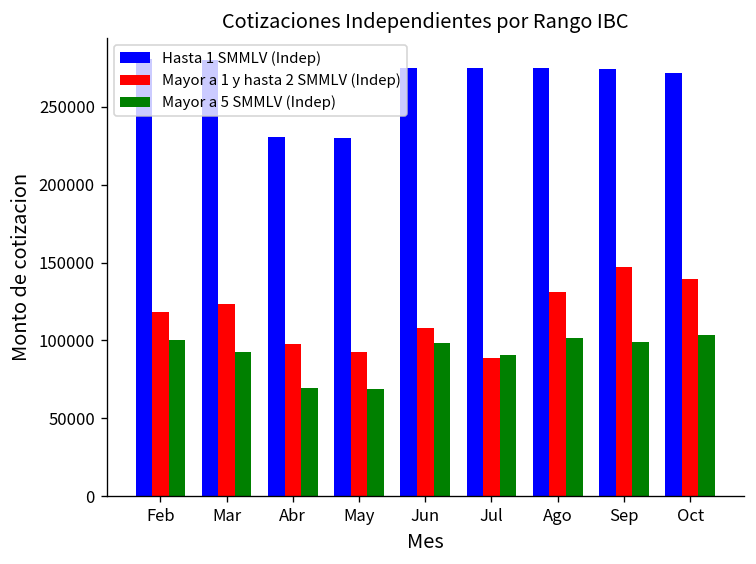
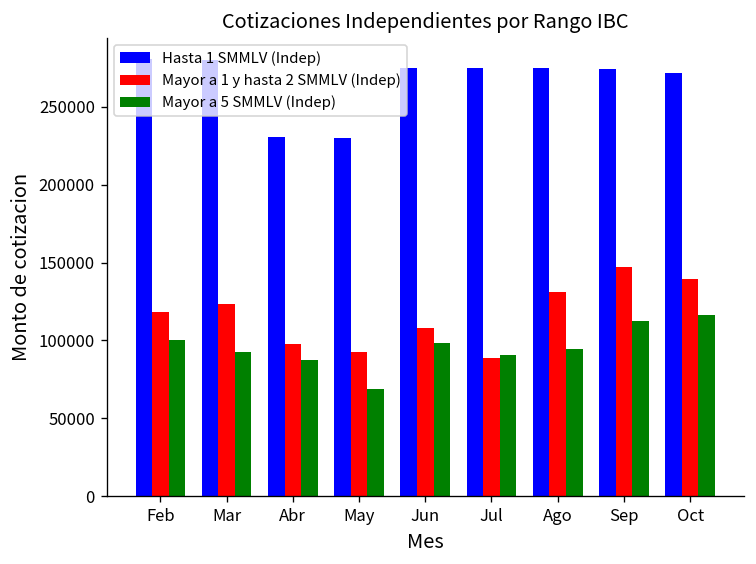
  {
    "Hasta 1 SMMLV (Indep)": {
      "Abr": 230000,
      "May": 230000,
      "Jun": 275000,
      "Jul": 275000,
      "Ago": 275000,
      "Sep": 274000,
      "Oct": 271000
    },
    "Mayor a 1 y hasta 2 SMMLV (Indep)": {
      "Feb": 118000,
      "Mar": 124000,
      "Abr": 97000,
      "May": 93000,
      "Jun": 108000,
      "Jul": 89000,
      "Ago": 131000,
      "Sep": 147000,
      "Oct": 140000
    },
    "Mayor a 5 SMMLV (Indep)": {
      "Feb": 101000,
      "Mar": 93000,
-     "Abr": 70000,
+     "Abr": 87000,
      "May": 69000,
      "Jun": 99000,
      "Jul": 91000,
-     "Ago": 102000,
-     "Sep": 99000,
-     "Oct": 104000
+     "Ago": 95000,
+     "Sep": 112000,
+     "Oct": 116000
    }
  }
